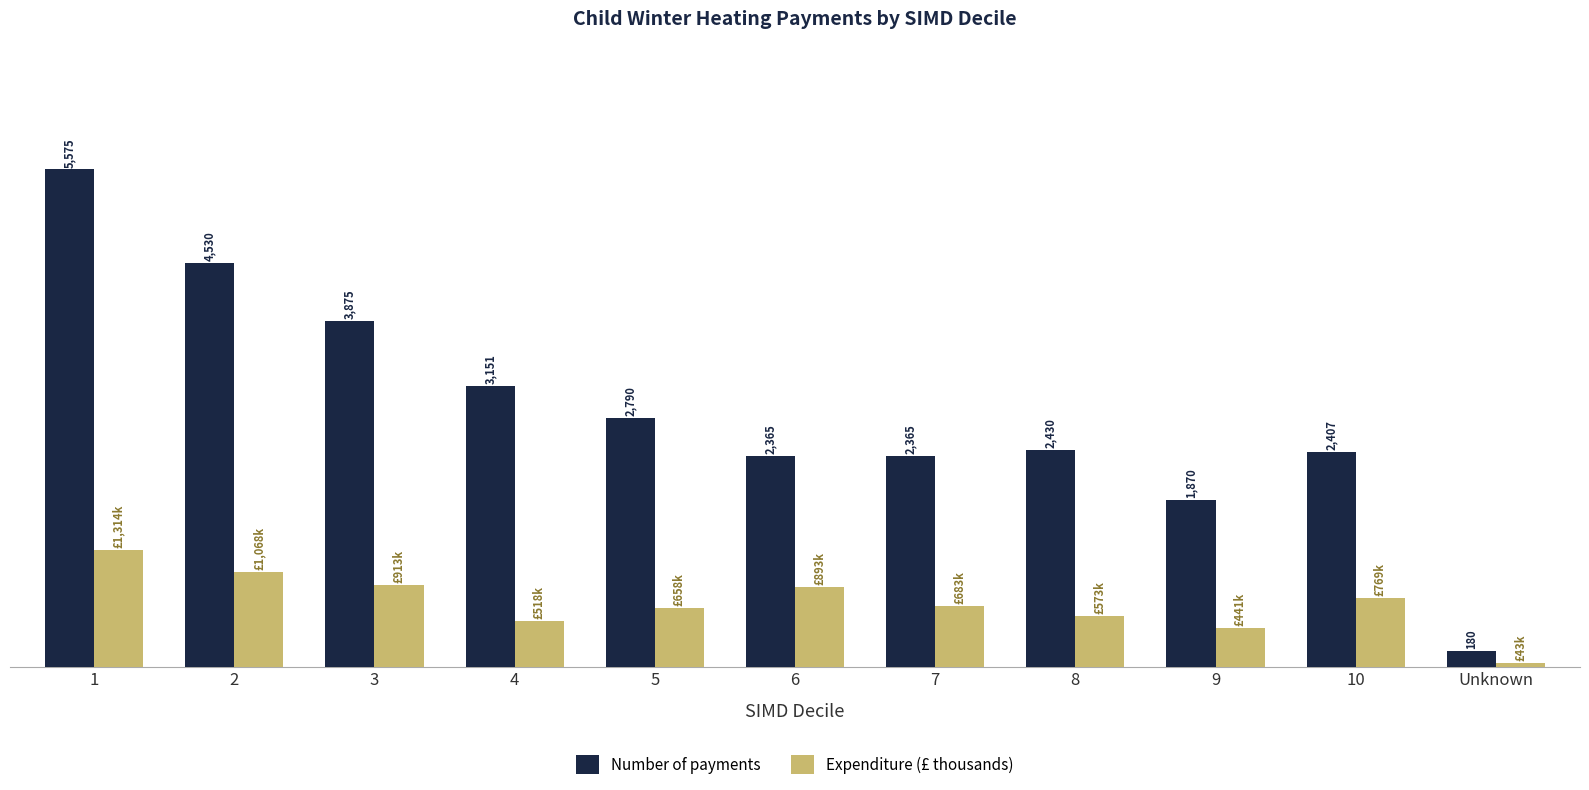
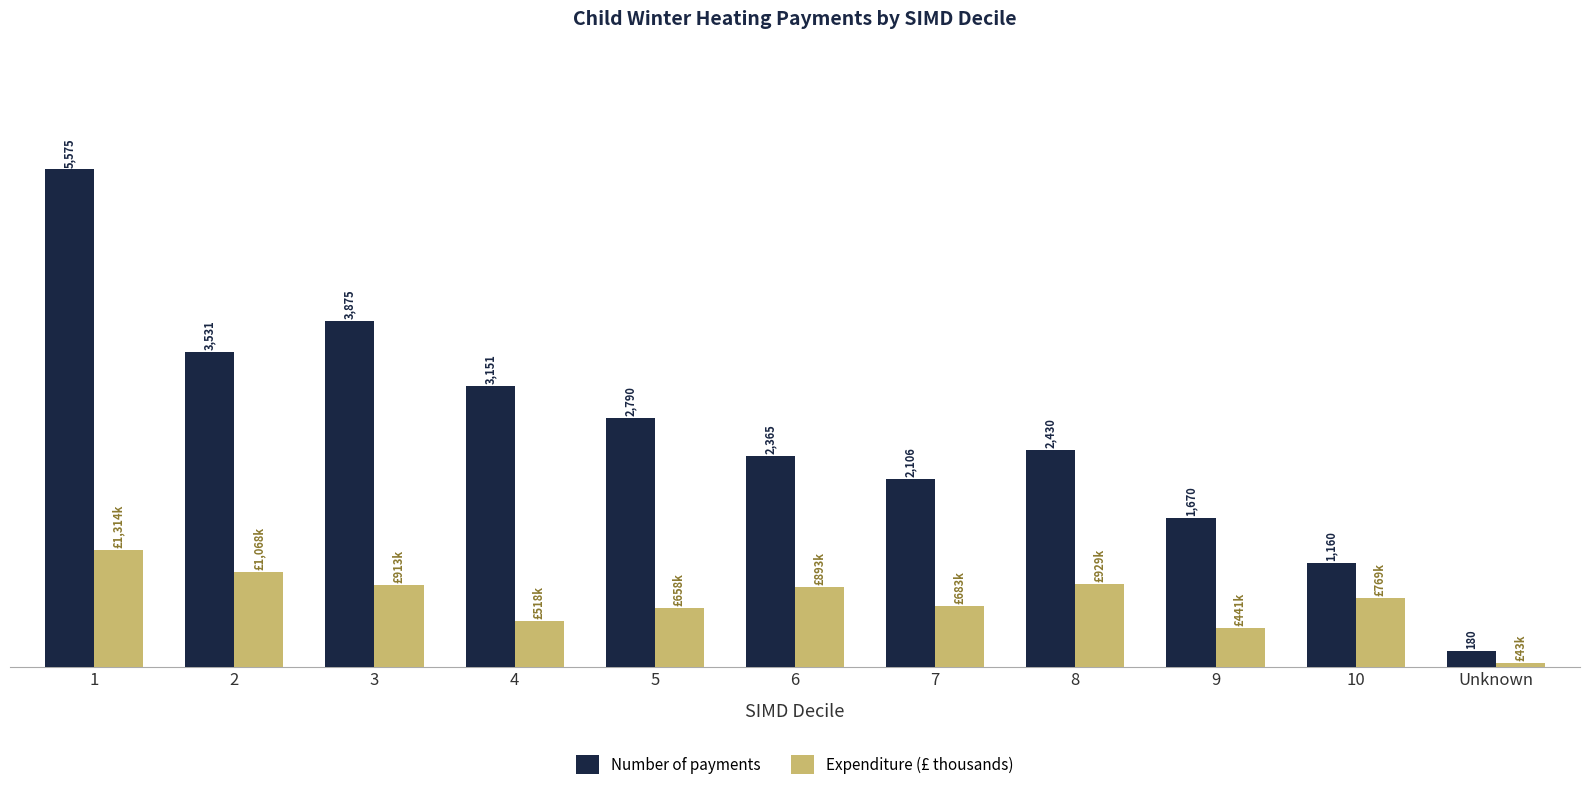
  {
    "Number of payments": {
      "1": "5,575",
-     "2": "4,530",
+     "2": "3,531",
      "3": "3,875",
      "4": "3,151",
      "5": "2,790",
      "6": "2,365",
-     "7": "2,365",
+     "7": "2,106",
      "8": "2,430",
-     "9": "1,870",
-     "10": "2,407",
+     "9": "1,670",
+     "10": "1,160",
      "Unknown": "180"
    },
    "Expenditure (£ thousands)": {
      "1": "£1,314k",
      "2": "£1,068k",
      "3": "£913k",
      "5": "£658k",
      "6": "£893k",
-     "8": "£573k",
+     "8": "£929k",
      "9": "£441k",
      "10": "£769k",
      "Unknown": "£43k"
    }
  }
